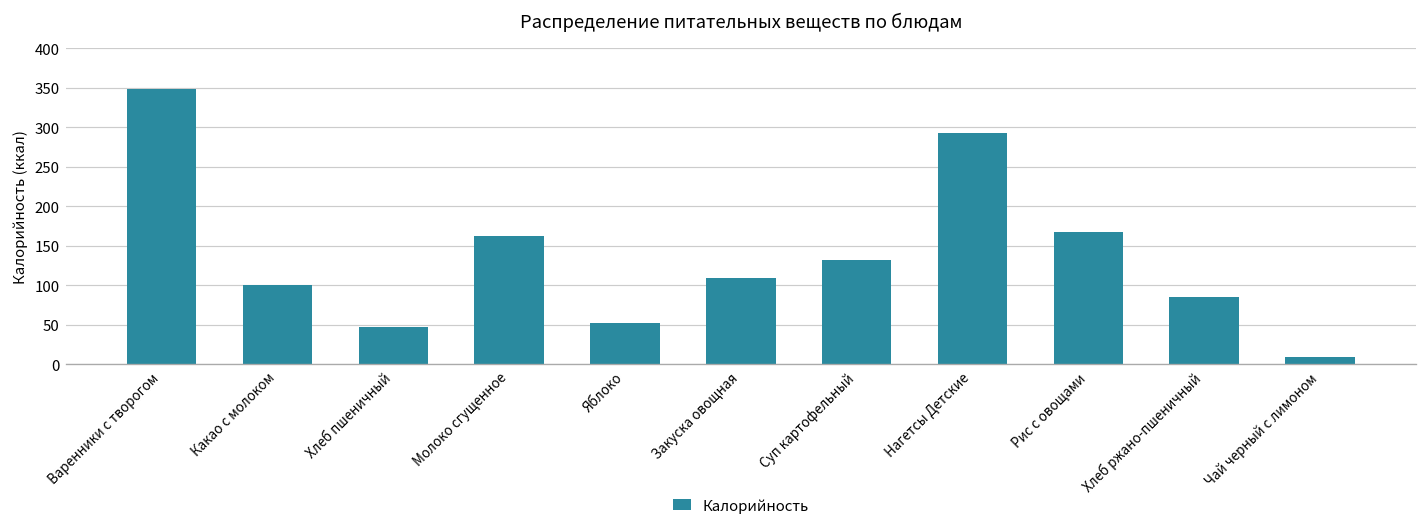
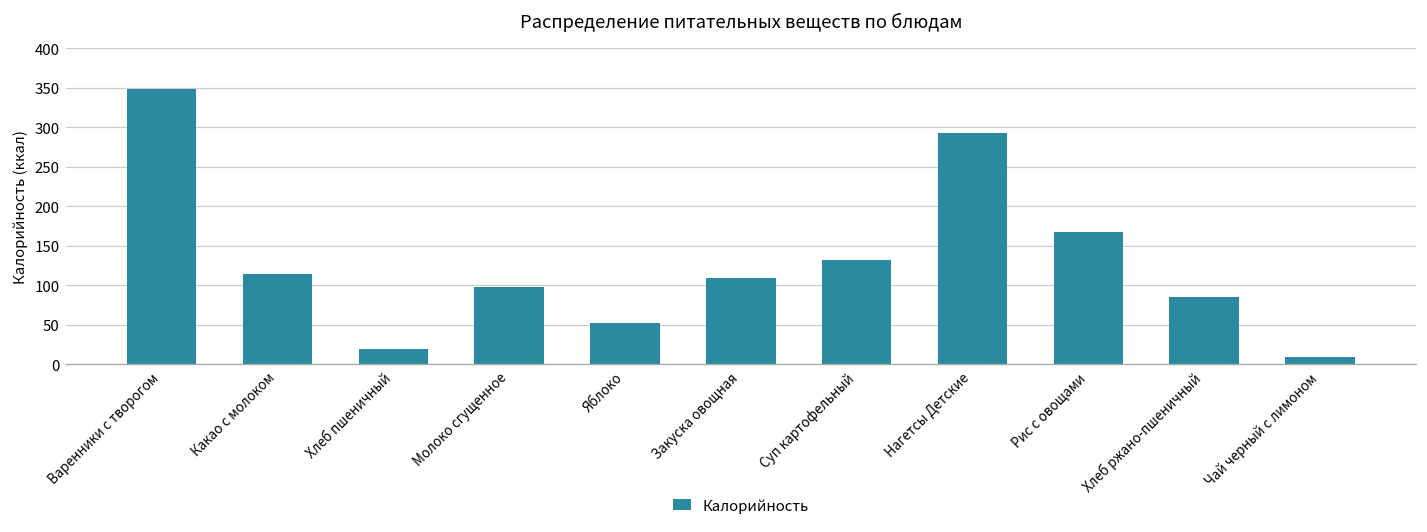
  {
    "Варенники с творогом": 350,
-   "Какао с молоком": 100,
-   "Хлеб пшеничный": 50,
-   "Молоко сгущенное": 160,
+   "Какао с молоком": 120,
+   "Хлеб пшеничный": 20,
+   "Молоко сгущенное": 100,
    "Яблоко": 50,
    "Закуска овощная": 110,
    "Суп картофельный": 130,
    "Нагетсы Детские": 290,
    "Рис с овощами": 170,
    "Хлеб ржано-пшеничный": 90,
    "Чай черный с лимоном": 10
  }
